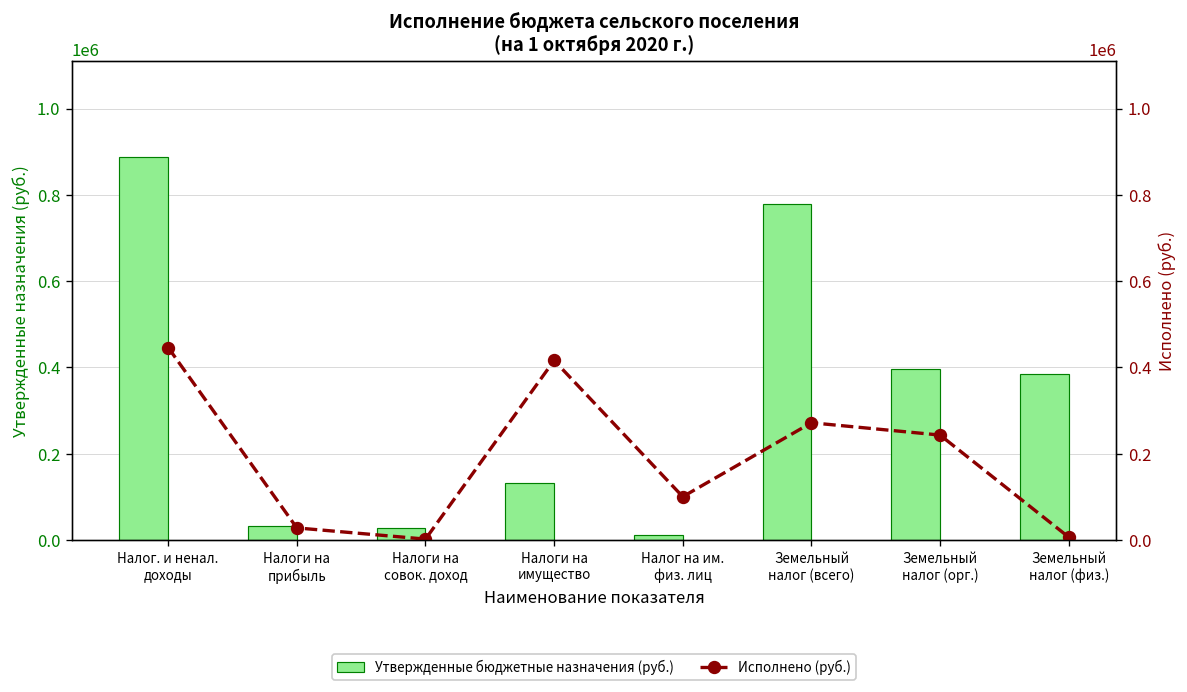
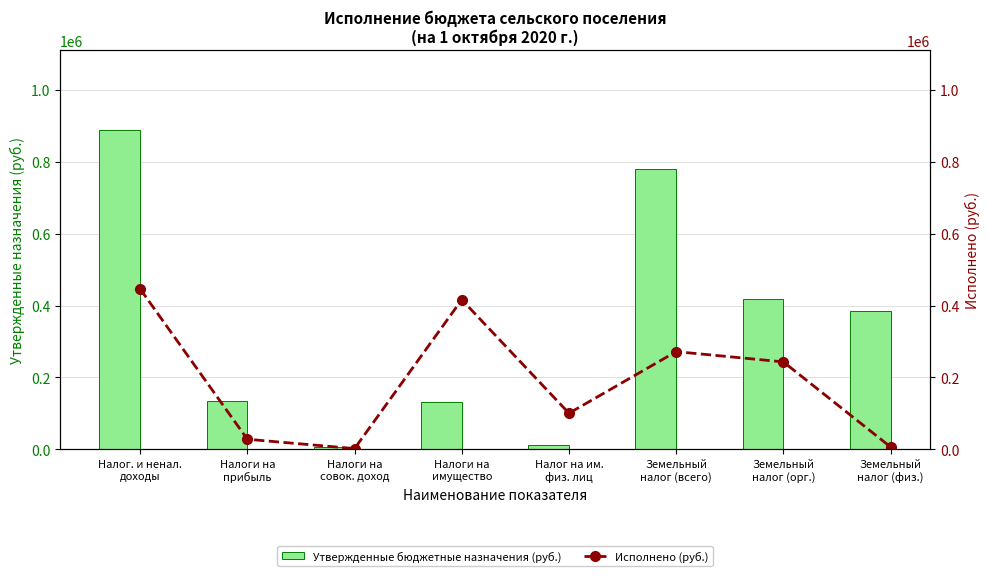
  {
    "Утвержденные бюджетные назначения (руб.)": {
      "Налог. и ненал. доходы": 890000,
-     "Налоги на прибыль": 30000,
-     "Налоги на совок. доход": 30000,
+     "Налоги на прибыль": 130000,
+     "Налоги на совок. доход": 10000,
      "Налоги на имущество": 130000,
      "Налог на им. физ. лиц": 10000,
      "Земельный налог (всего)": 780000,
-     "Земельный налог (орг.)": 400000,
+     "Земельный налог (орг.)": 420000,
      "Земельный налог (физ.)": 380000
    },
    "Исполнено (руб.)": {
      "Налог. и ненал. доходы": 450000,
      "Налоги на прибыль": 30000,
      "Налоги на совок. доход": 0,
      "Налоги на имущество": 420000,
      "Налог на им. физ. лиц": 100000,
      "Земельный налог (всего)": 270000,
      "Земельный налог (орг.)": 240000,
      "Земельный налог (физ.)": 10000
    }
  }
